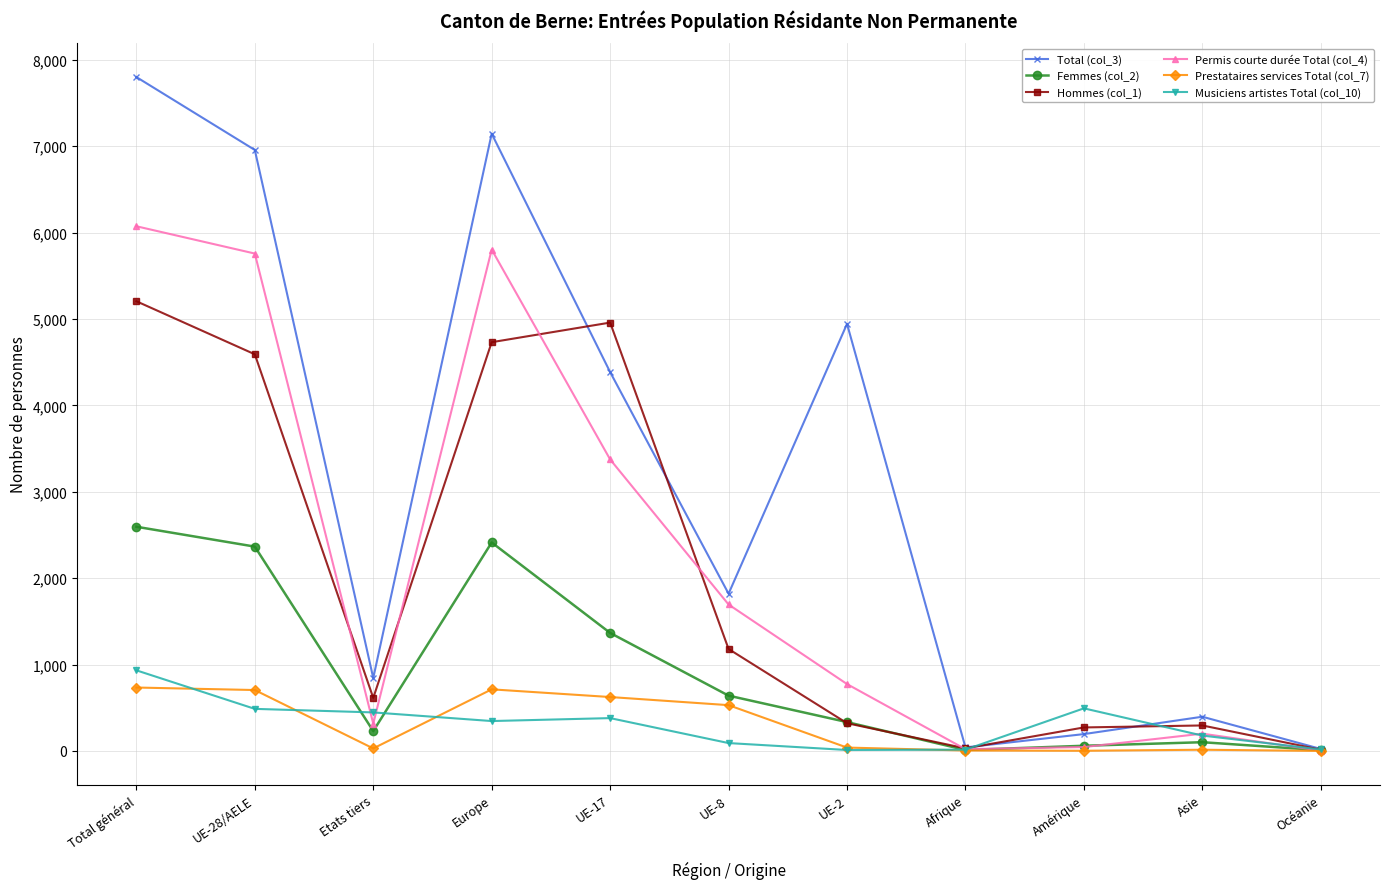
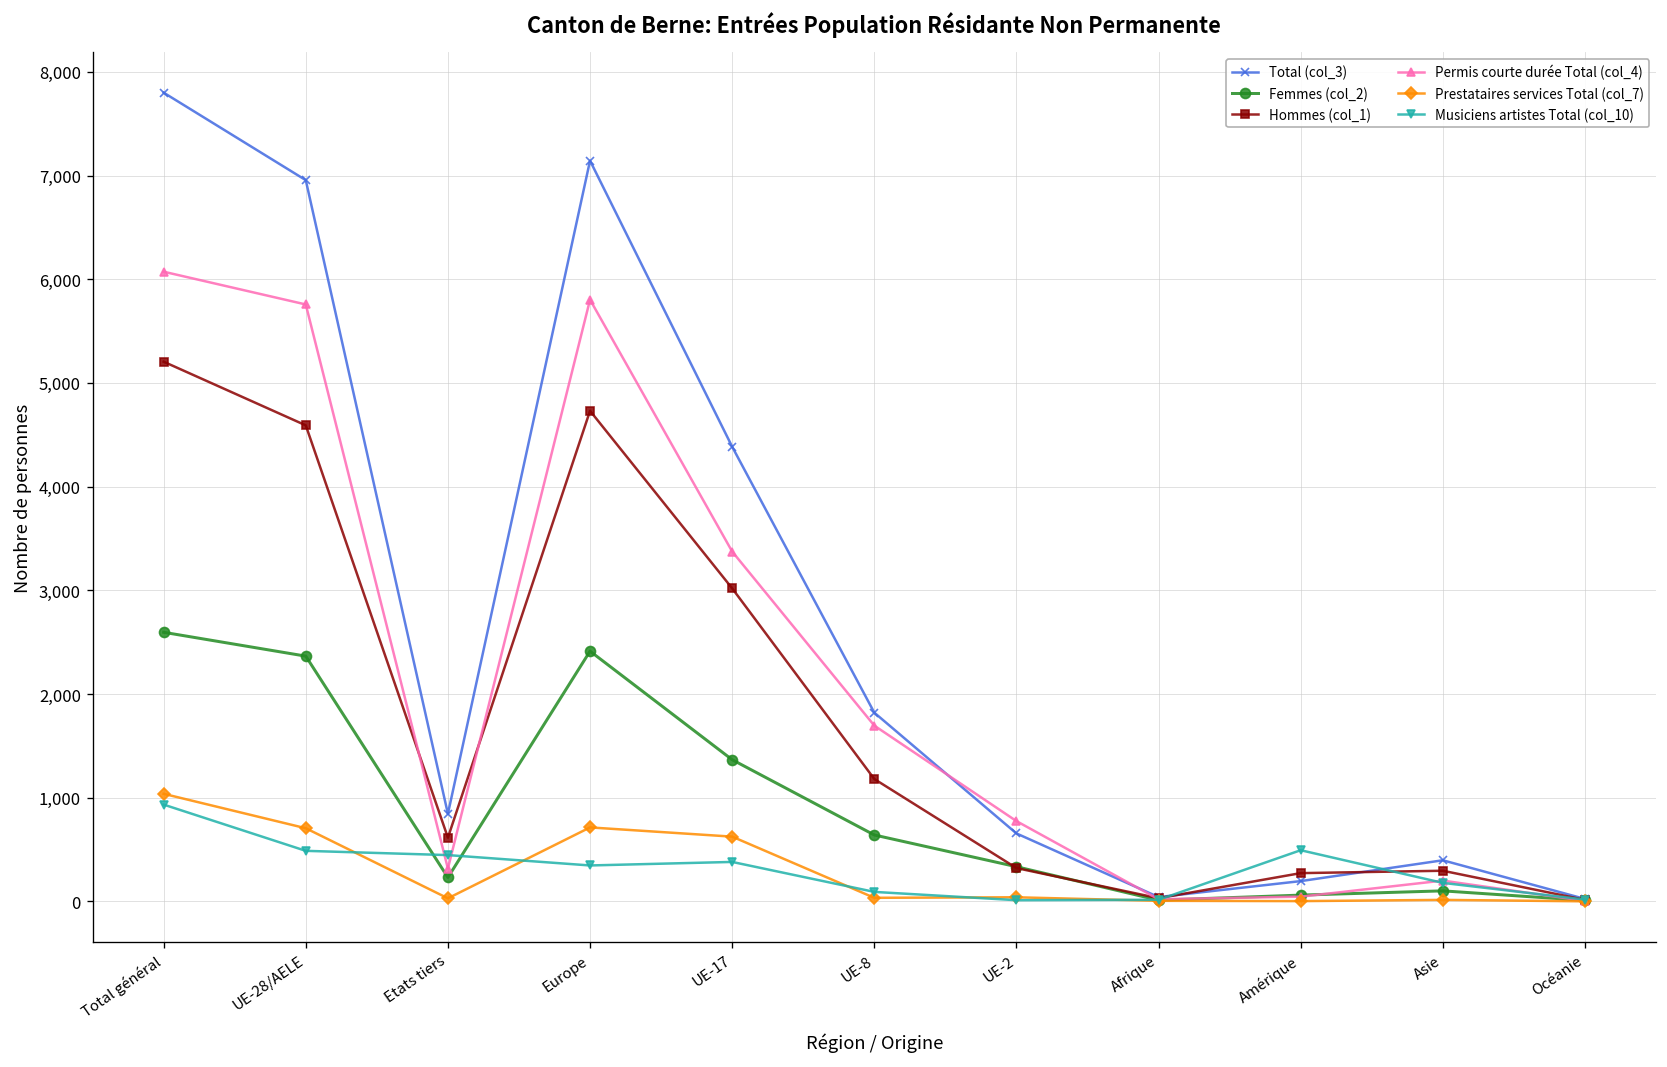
  {
    "Total (col_3)": {
      "Total général": "7,800",
      "UE-28/AELE": "7,000",
      "Etats tiers": "800",
      "Europe": "7,100",
      "UE-17": "4,400",
      "UE-8": "1,800",
-     "UE-2": "4,900",
+     "UE-2": "700",
      "Amérique": "200",
      "Asie": "400"
    },
    "Femmes (col_2)": {
      "Total général": "2,600",
      "UE-28/AELE": "2,400",
      "Etats tiers": "200",
      "Europe": "2,400",
      "UE-17": "1,400",
      "UE-8": "600",
      "Asie": "100"
    },
    "Hommes (col_1)": {
      "Total général": "5,200",
      "UE-28/AELE": "4,600",
      "Etats tiers": "600",
      "Europe": "4,700",
-     "UE-17": "5,000",
+     "UE-17": "3,000",
      "UE-8": "1,200",
      "Amérique": "300",
      "Asie": "300"
    },
    "Permis courte durée Total (col_4)": {
      "Total général": "6,100",
      "UE-28/AELE": "5,800",
      "Etats tiers": "300",
      "Europe": "5,800",
      "UE-17": "3,400",
      "UE-8": "1,700",
      "UE-2": "800"
    },
    "Prestataires services Total (col_7)": {
-     "Total général": "700",
+     "Total général": "1,000",
      "UE-28/AELE": "700",
      "Etats tiers": "0",
      "Europe": "700",
      "UE-17": "600",
-     "UE-8": "500",
+     "UE-8": "0",
      "Amérique": "0",
      "Asie": "0"
    },
    "Musiciens artistes Total (col_10)": {
      "Total général": "900",
      "UE-28/AELE": "500",
      "Etats tiers": "400",
      "Europe": "300",
      "UE-17": "400",
      "UE-8": "100",
      "Amérique": "500"
    }
  }
